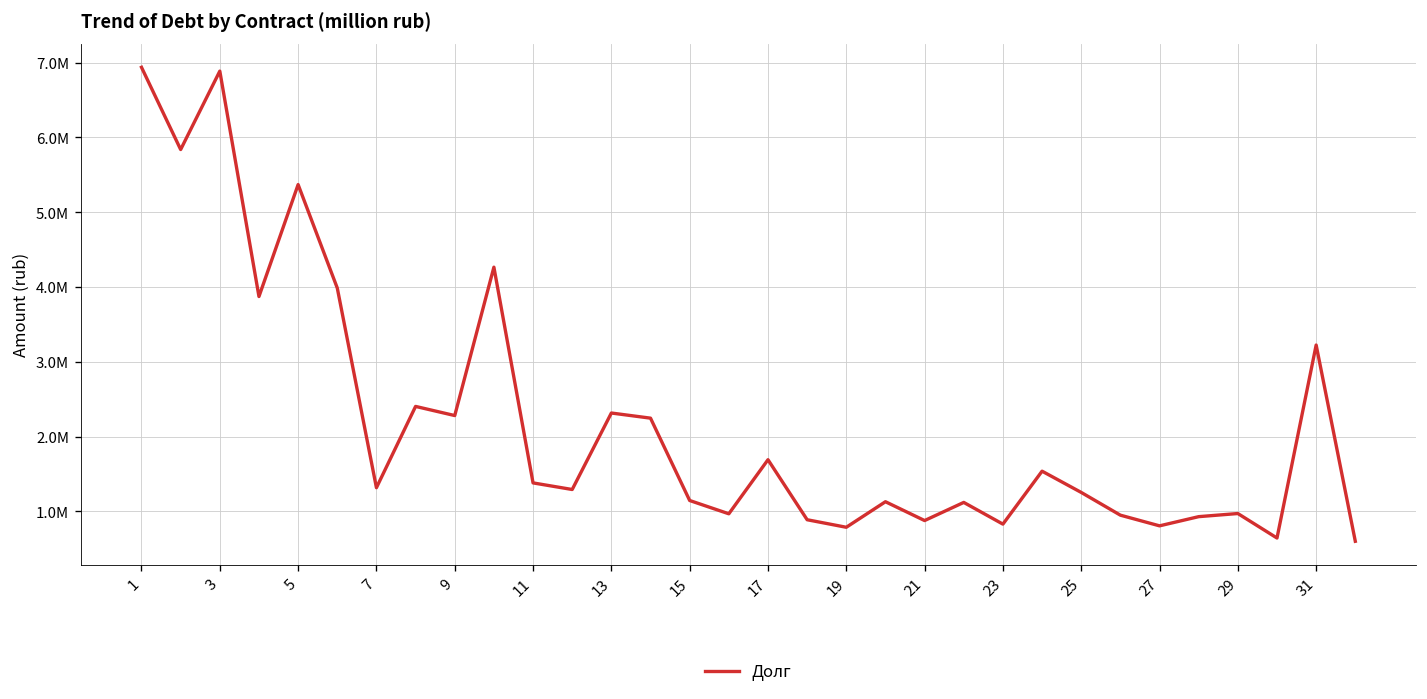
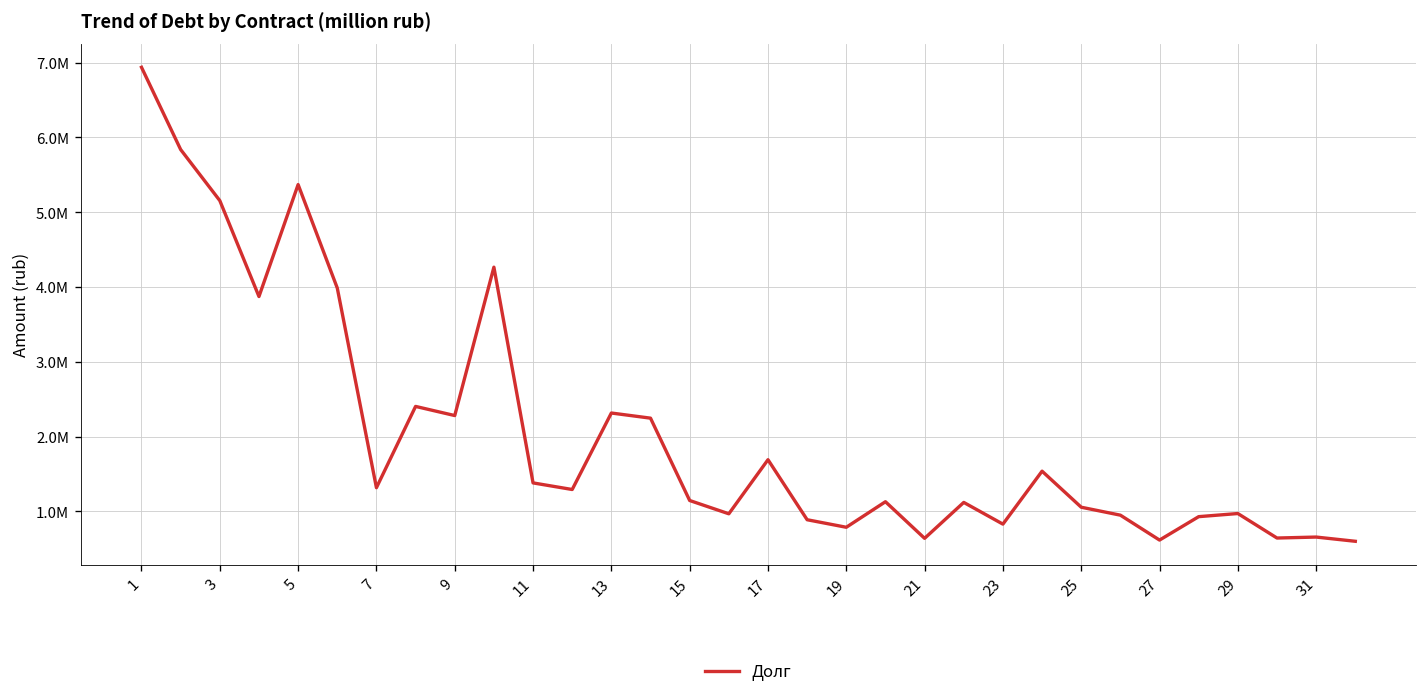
  {
    "1": 6900000,
-   "3": 6900000,
+   "3": 5200000,
    "5": 5400000,
    "7": 1300000,
    "9": 2300000,
    "11": 1400000,
    "13": 2300000,
    "15": 1100000,
    "17": 1700000,
    "19": 800000,
-   "21": 900000,
+   "21": 600000,
    "23": 800000,
-   "25": 1300000,
-   "27": 800000,
+   "25": 1100000,
+   "27": 600000,
    "29": 1000000,
-   "31": 3200000
+   "31": 700000
  }
